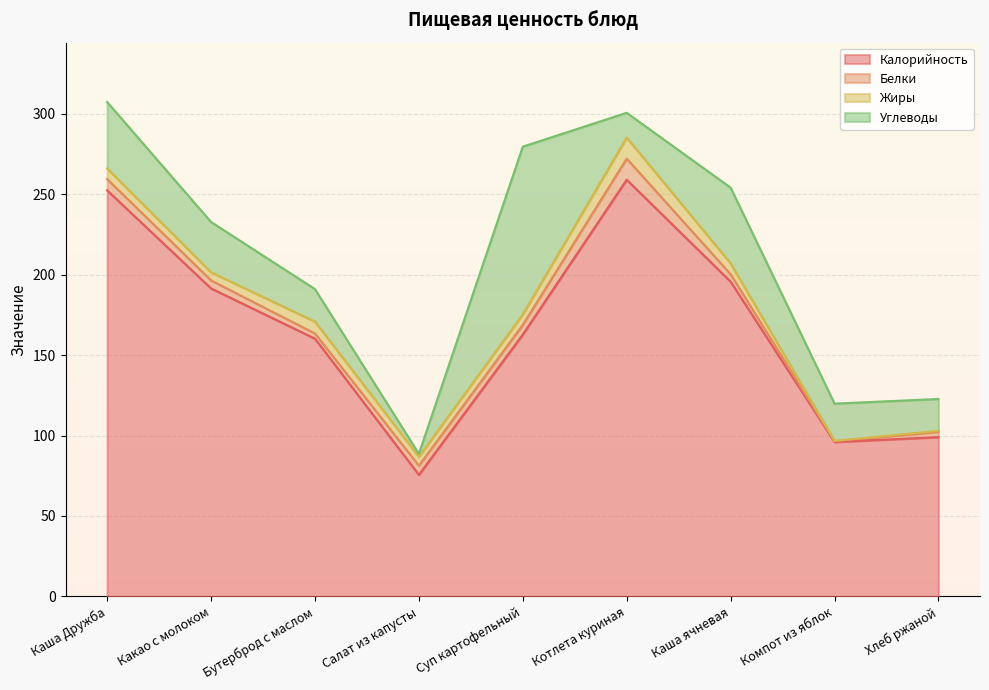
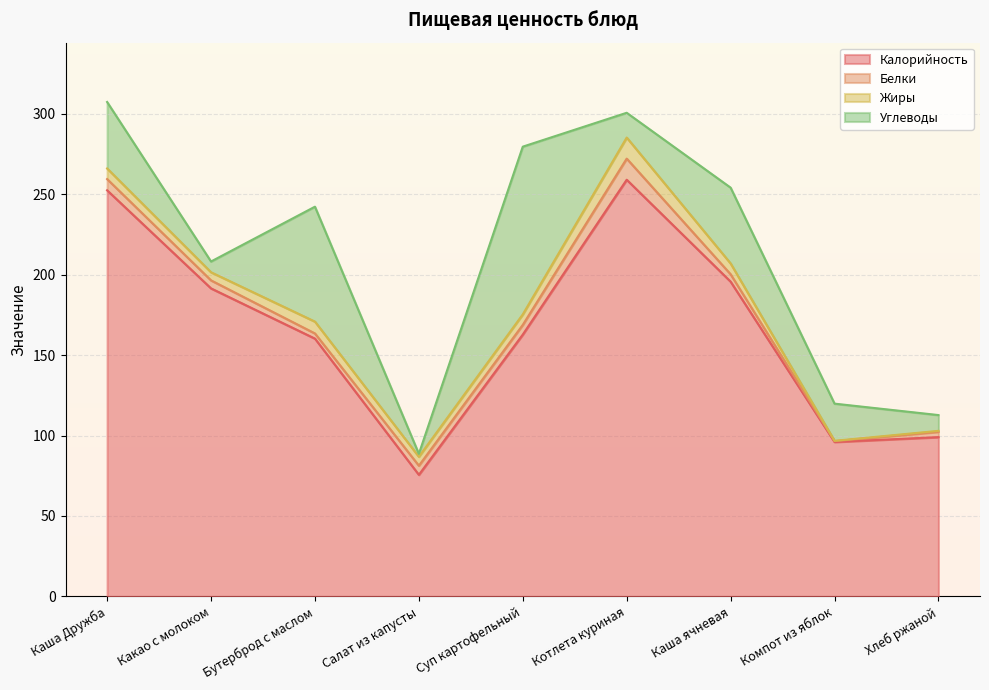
  {
    "Углеводы": {
      "Каша Дружба": 41,
-     "Какао с молоком": 31,
-     "Бутерброд с маслом": 20,
+     "Какао с молоком": 7,
+     "Бутерброд с маслом": 71,
      "Салат из капусты": 2,
      "Суп картофельный": 104,
      "Котлета куриная": 15,
      "Каша ячневая": 47,
      "Компот из яблок": 23,
-     "Хлеб ржаной": 20
+     "Хлеб ржаной": 10
    }
  }
